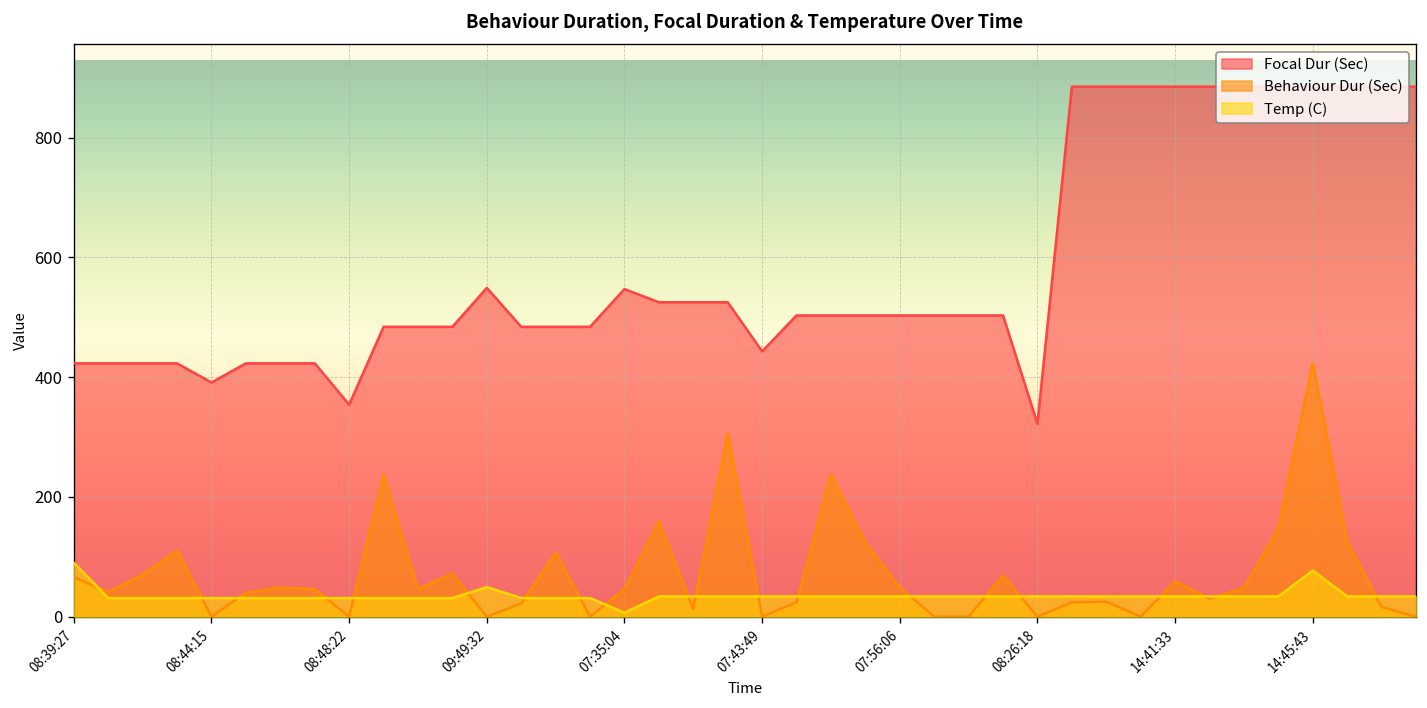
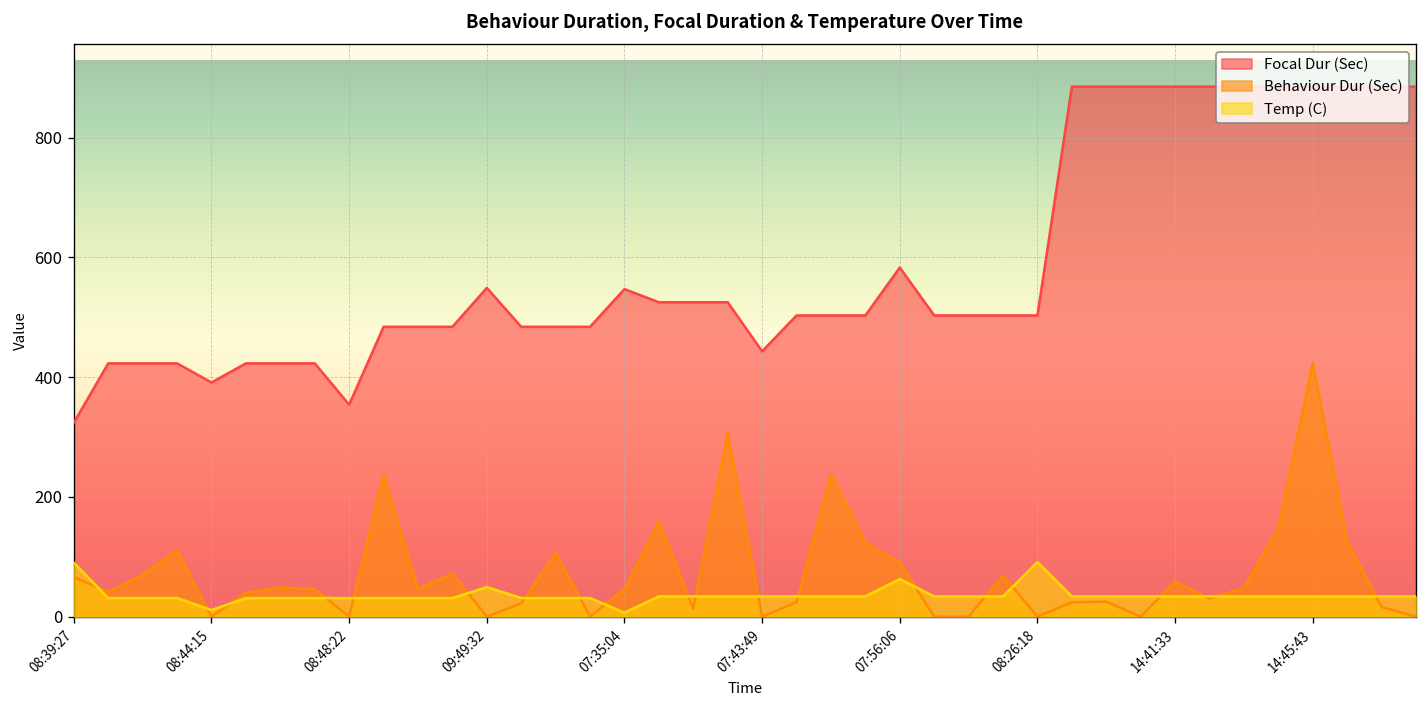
  {
    "Focal Dur (Sec)": {
-     "08:39:27": 420,
+     "08:39:27": 320,
      "08:44:15": 390,
      "08:48:22": 350,
      "09:49:32": 550,
      "07:35:04": 550,
      "07:43:49": 440,
-     "07:56:06": 500,
-     "08:26:18": 320,
+     "07:56:06": 580,
+     "08:26:18": 500,
      "14:41:33": 890
    },
    "Behaviour Dur (Sec)": {
      "08:39:27": 70,
      "08:44:15": 0,
      "08:48:22": 0,
      "09:49:32": 0,
      "07:35:04": 50,
      "07:43:49": 0,
-     "07:56:06": 50,
+     "07:56:06": 90,
      "08:26:18": 0,
      "14:41:33": 60,
      "14:45:43": 420
    },
    "Temp (C)": {
      "08:39:27": 90,
-     "08:44:15": 30,
+     "08:44:15": 10,
      "08:48:22": 30,
      "09:49:32": 50,
      "07:35:04": 10,
      "07:43:49": 30,
-     "07:56:06": 30,
-     "08:26:18": 30,
+     "07:56:06": 60,
+     "08:26:18": 90,
      "14:41:33": 30,
-     "14:45:43": 80
+     "14:45:43": 30
    }
  }
